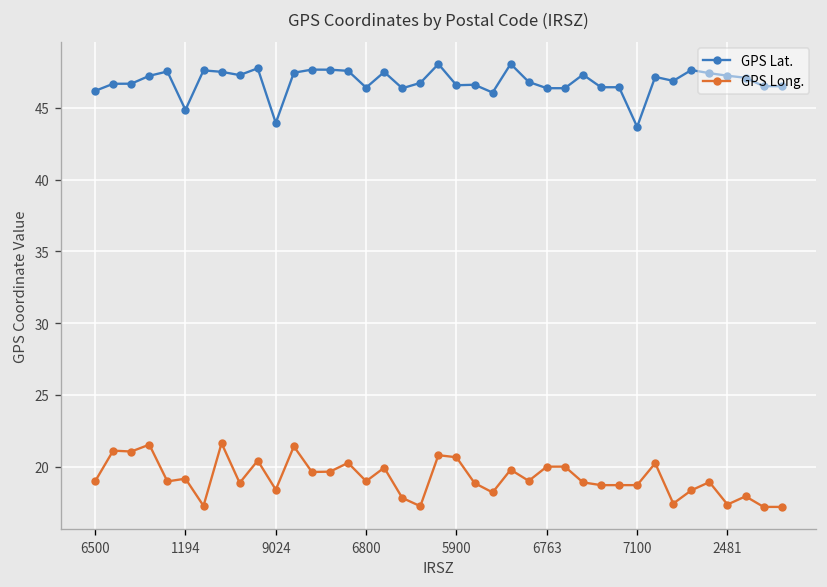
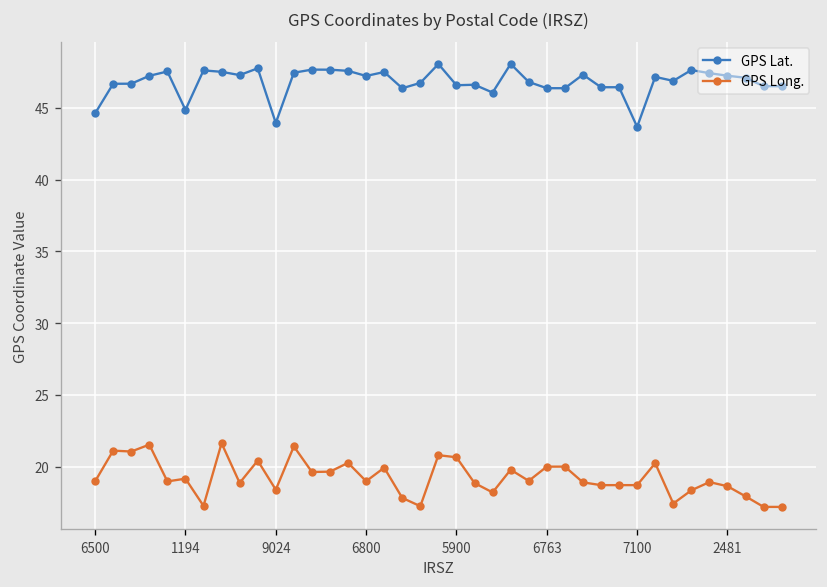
  {
    "GPS Lat.": {
-     "6500": 46.2,
+     "6500": 44.6,
      "1194": 44.9,
      "9024": 44.0,
-     "6800": 46.4,
+     "6800": 47.2,
      "5900": 46.6,
      "6763": 46.4,
      "7100": 43.7
    },
    "GPS Long.": {
      "6500": 19.0,
      "1194": 19.2,
      "9024": 18.4,
      "6800": 19.0,
      "5900": 20.6,
      "6763": 20.0,
      "7100": 18.7,
-     "2481": 17.4
+     "2481": 18.6
    }
  }
